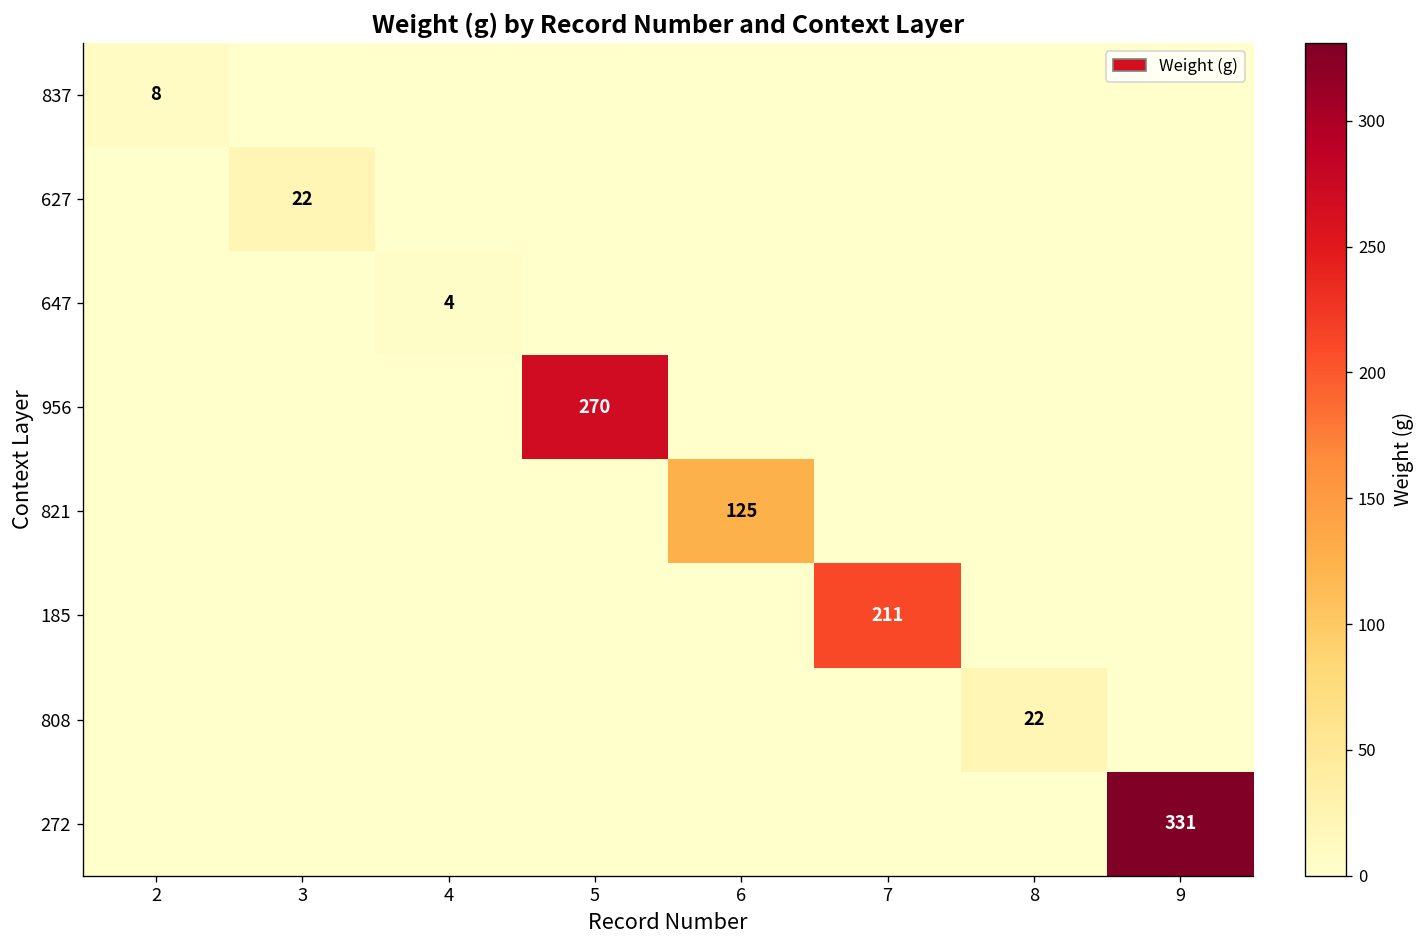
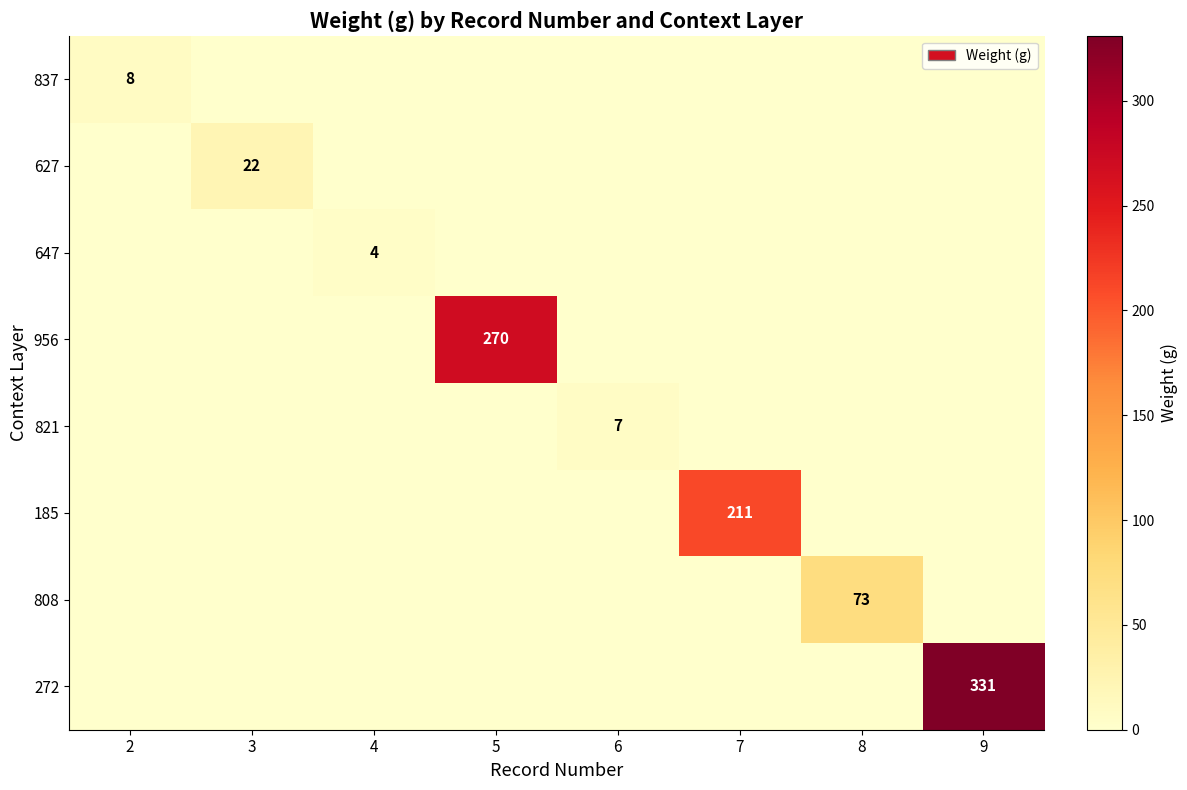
  {
    "837": {
      "2": 8
    },
    "627": {
      "3": 22
    },
    "647": {
      "4": 4
    },
    "956": {
      "5": 270
    },
    "821": {
-     "6": 125
+     "6": 7
    },
    "185": {
      "7": 211
    },
    "808": {
-     "8": 22
+     "8": 73
    },
    "272": {
      "9": 331
    }
  }
